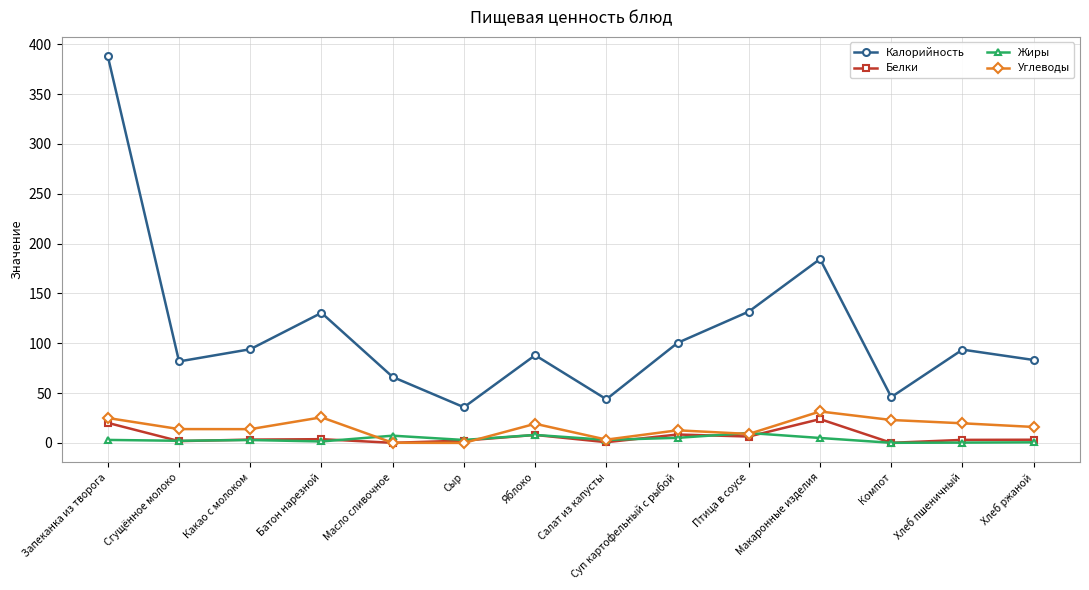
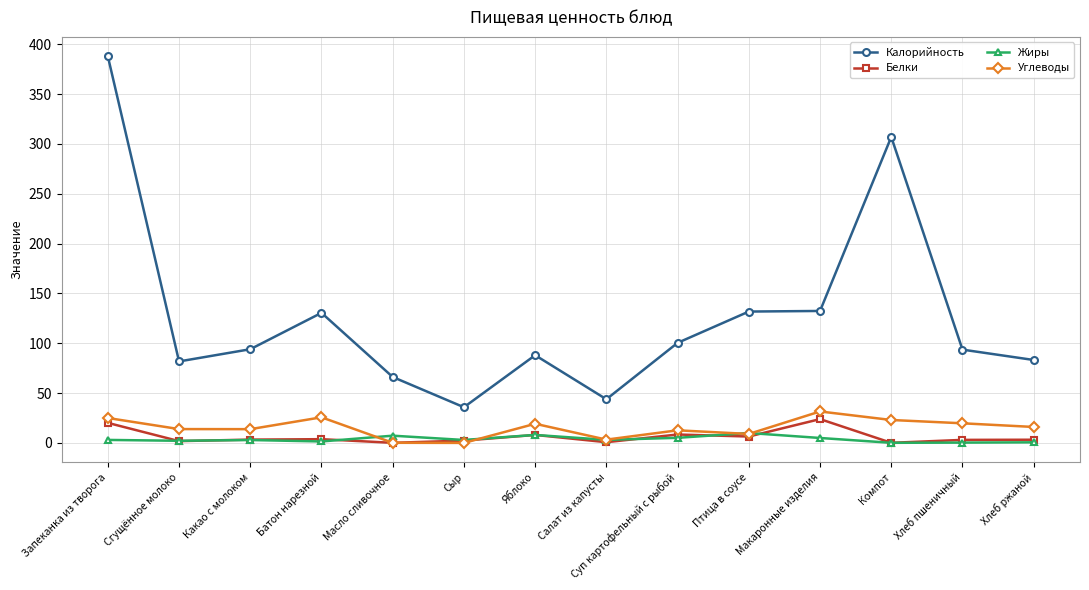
  {
    "Калорийность": {
      "Запеканка из творога": 390,
      "Сгущённое молоко": 80,
      "Какао с молоком": 90,
      "Батон нарезной": 130,
      "Масло сливочное": 70,
      "Сыр": 40,
      "Яблоко": 90,
      "Салат из капусты": 40,
      "Суп картофельный с рыбой": 100,
      "Птица в соусе": 130,
-     "Макаронные изделия": 180,
-     "Компот": 50,
+     "Макаронные изделия": 130,
+     "Компот": 310,
      "Хлеб пшеничный": 90,
      "Хлеб ржаной": 80
    },
    "Белки": {
      "Запеканка из творога": 20,
      "Суп картофельный с рыбой": 10,
      "Макаронные изделия": 20,
      "Хлеб пшеничный": 0,
      "Хлеб ржаной": 0
    },
    "Жиры": {
      "Запеканка из творога": 0,
      "Масло сливочное": 10,
      "Суп картофельный с рыбой": 10,
      "Макаронные изделия": 0,
      "Хлеб пшеничный": 0,
      "Хлеб ржаной": 0
    },
    "Углеводы": {
      "Запеканка из творога": 30,
      "Сгущённое молоко": 10,
      "Какао с молоком": 10,
      "Батон нарезной": 30,
      "Яблоко": 20,
      "Суп картофельный с рыбой": 10,
      "Макаронные изделия": 30,
      "Компот": 20,
      "Хлеб пшеничный": 20,
      "Хлеб ржаной": 20
    }
  }
